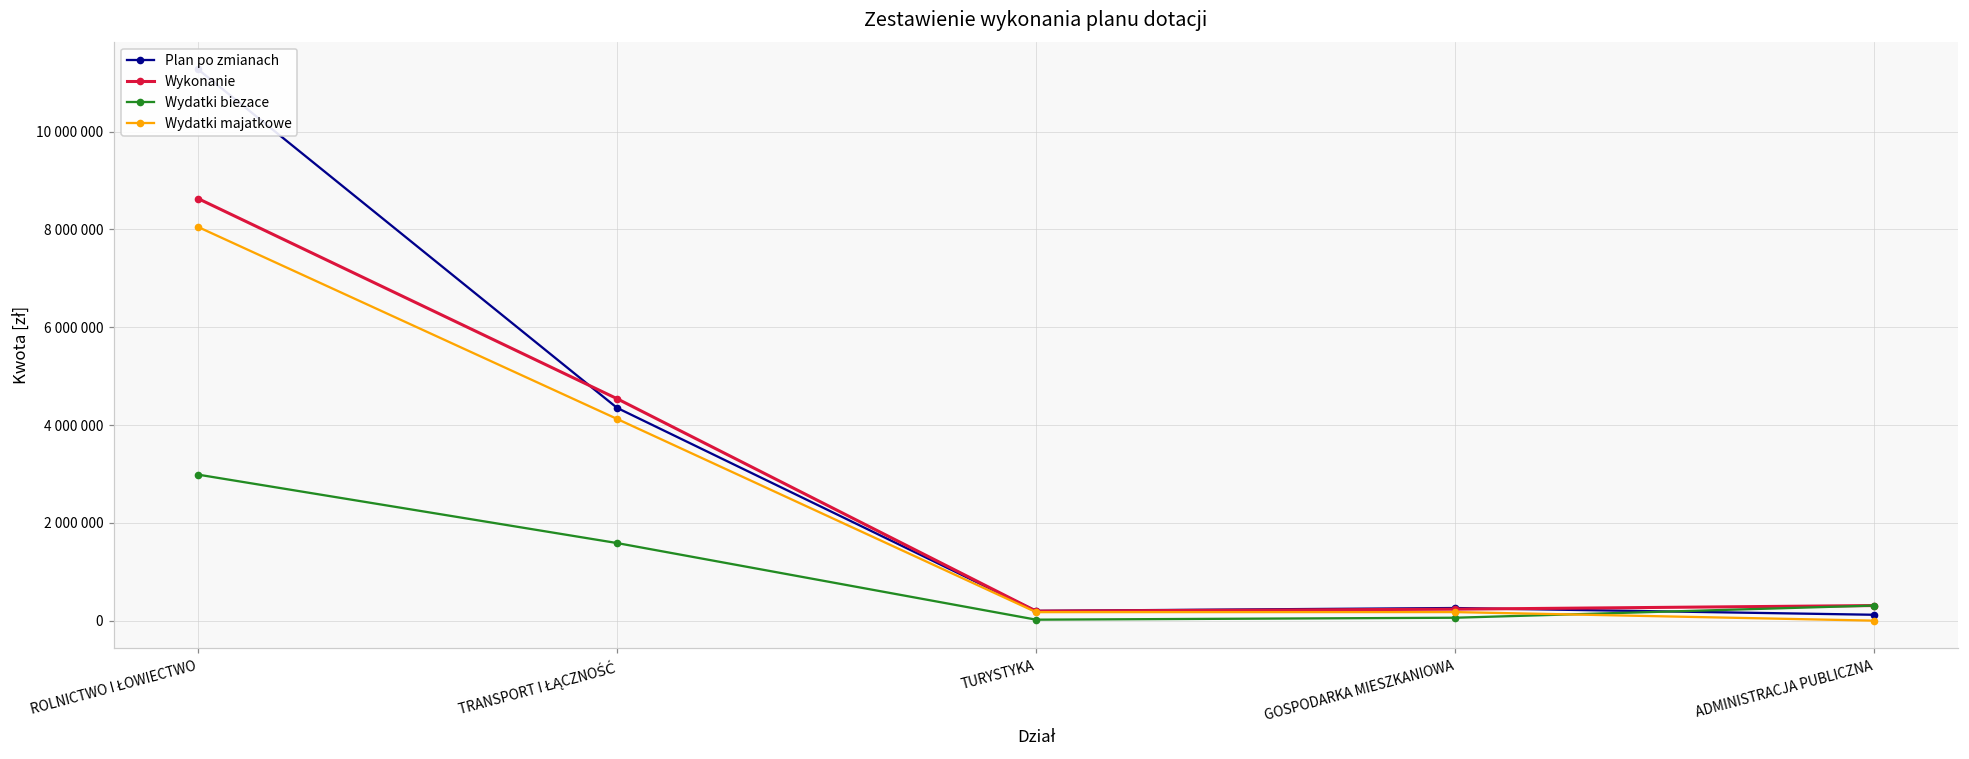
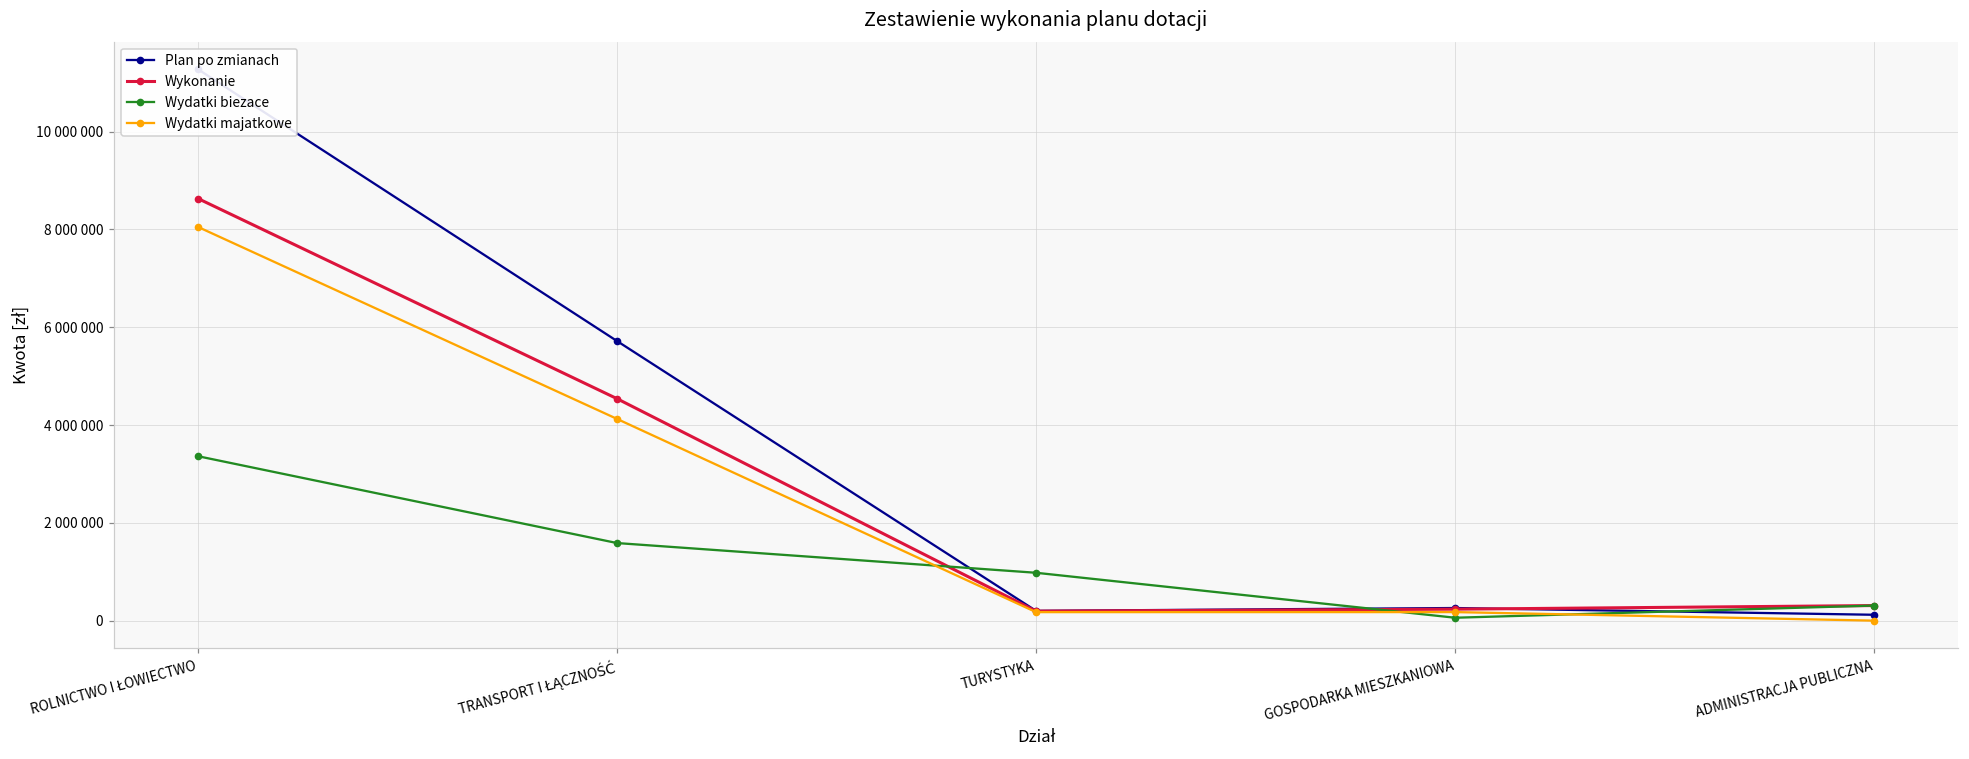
  {
    "Plan po zmianach": {
-     "TRANSPORT I ŁĄCZNOŚĆ": 4400000,
+     "TRANSPORT I ŁĄCZNOŚĆ": 5700000,
      "ADMINISTRACJA PUBLICZNA": 100000
    },
    "Wykonanie": {
      "ROLNICTWO I ŁOWIECTWO": 8600000,
      "TRANSPORT I ŁĄCZNOŚĆ": 4500000
    },
    "Wydatki biezace": {
-     "ROLNICTWO I ŁOWIECTWO": 3000000,
+     "ROLNICTWO I ŁOWIECTWO": 3400000,
      "TRANSPORT I ŁĄCZNOŚĆ": 1600000,
-     "TURYSTYKA": 0,
+     "TURYSTYKA": 1000000,
      "GOSPODARKA MIESZKANIOWA": 100000
    },
    "Wydatki majatkowe": {
      "ROLNICTWO I ŁOWIECTWO": 8000000,
      "TRANSPORT I ŁĄCZNOŚĆ": 4100000,
      "GOSPODARKA MIESZKANIOWA": 200000,
      "ADMINISTRACJA PUBLICZNA": 0
    }
  }
